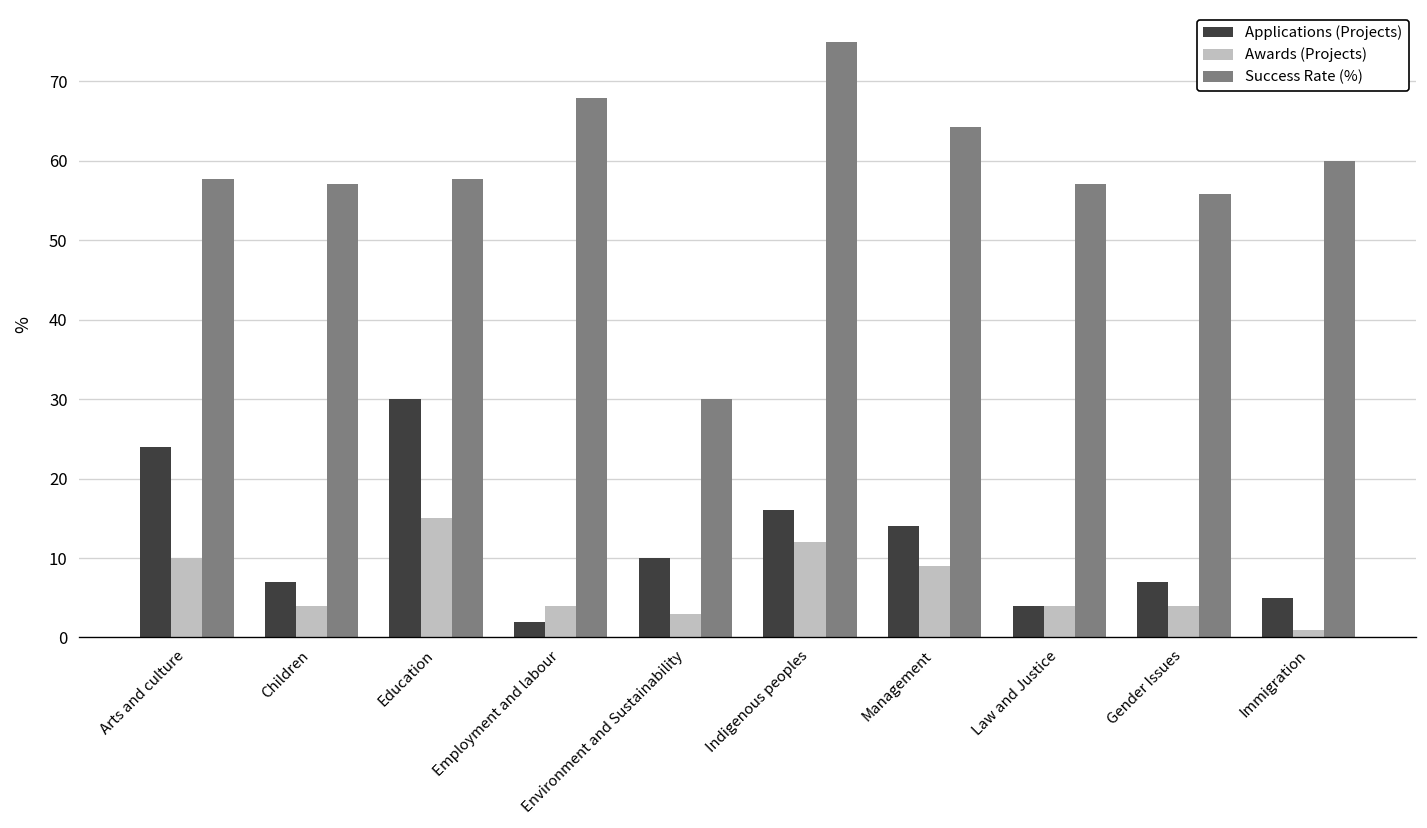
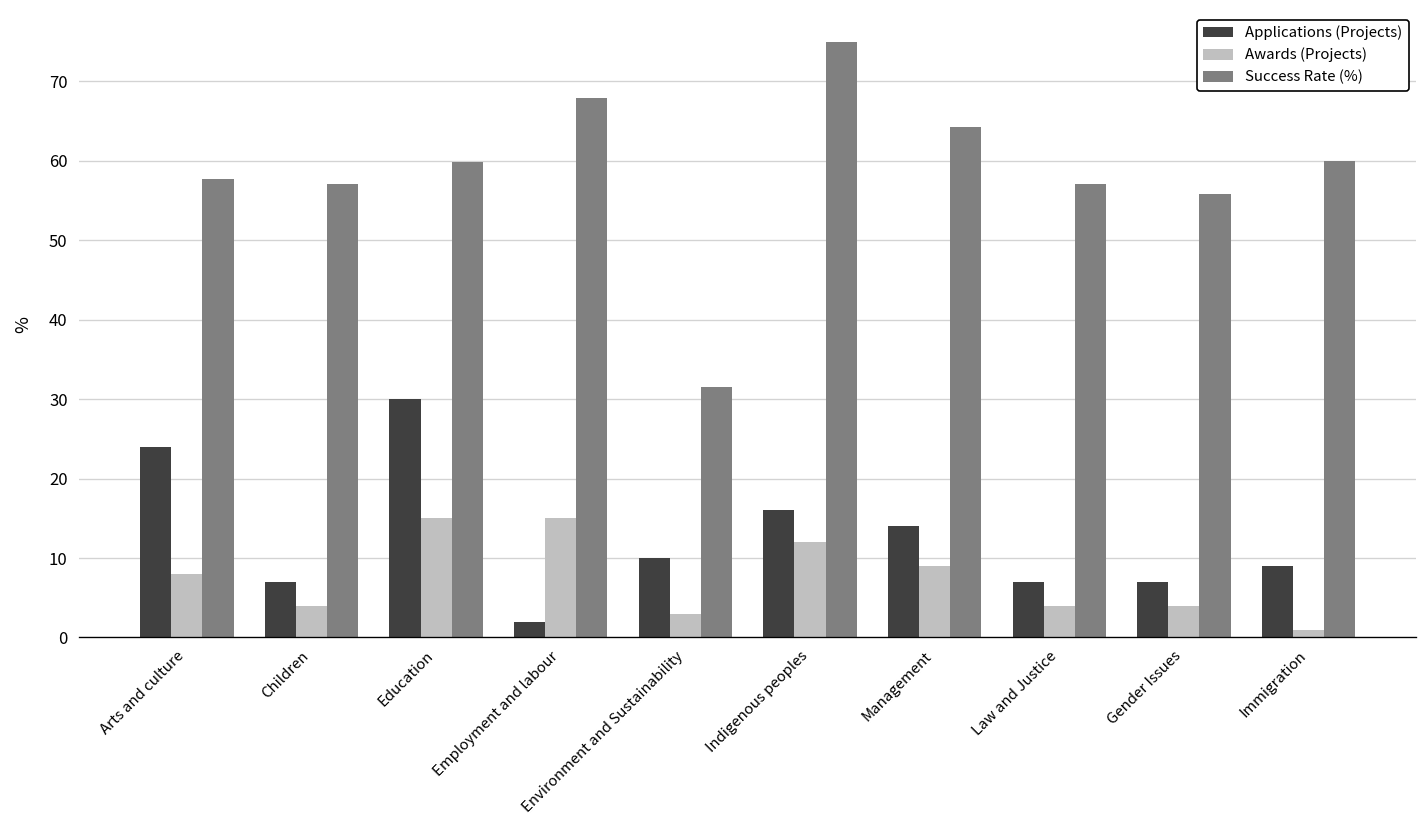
  {
    "Applications (Projects)": {
      "Arts and culture": 24,
      "Children": 7,
      "Education": 30,
      "Employment and labour": 2,
      "Environment and Sustainability": 10,
      "Indigenous peoples": 16,
      "Management": 14,
-     "Law and Justice": 4,
+     "Law and Justice": 7,
      "Gender Issues": 7,
-     "Immigration": 5
+     "Immigration": 9
    },
    "Awards (Projects)": {
-     "Arts and culture": 10,
+     "Arts and culture": 8,
      "Children": 4,
      "Education": 15,
-     "Employment and labour": 4,
+     "Employment and labour": 15,
      "Environment and Sustainability": 3,
      "Indigenous peoples": 12,
      "Management": 9,
      "Law and Justice": 4,
      "Gender Issues": 4,
      "Immigration": 1
    },
    "Success Rate (%)": {
      "Arts and culture": 58,
      "Children": 57,
-     "Education": 58,
+     "Education": 60,
      "Employment and labour": 68,
-     "Environment and Sustainability": 30,
+     "Environment and Sustainability": 32,
      "Indigenous peoples": 75,
      "Management": 64,
      "Law and Justice": 57,
      "Gender Issues": 56,
      "Immigration": 60
    }
  }
